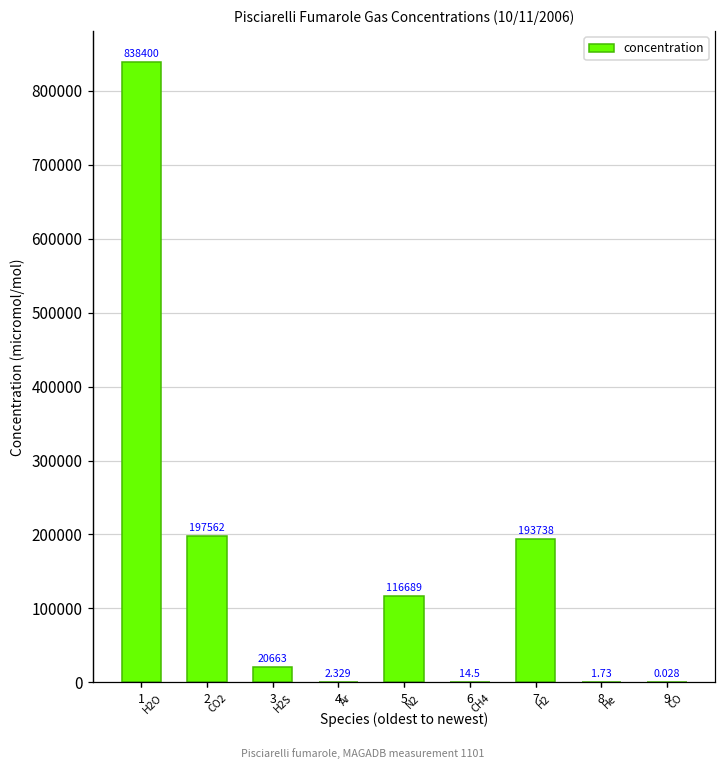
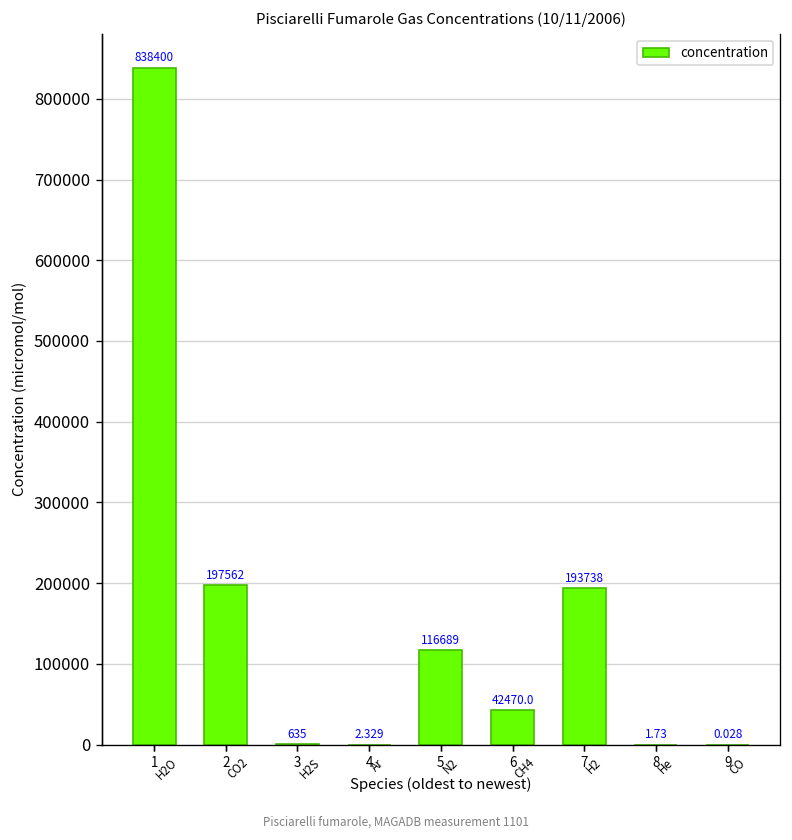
  {
    "1": 838400,
    "2": 197562,
-   "3": 20663,
+   "3": 635,
    "4": 2.329,
    "5": 116689,
-   "6": 14.5,
+   "6": 42470.0,
    "7": 193738,
    "8": 1.73,
    "9": 0.028
  }
